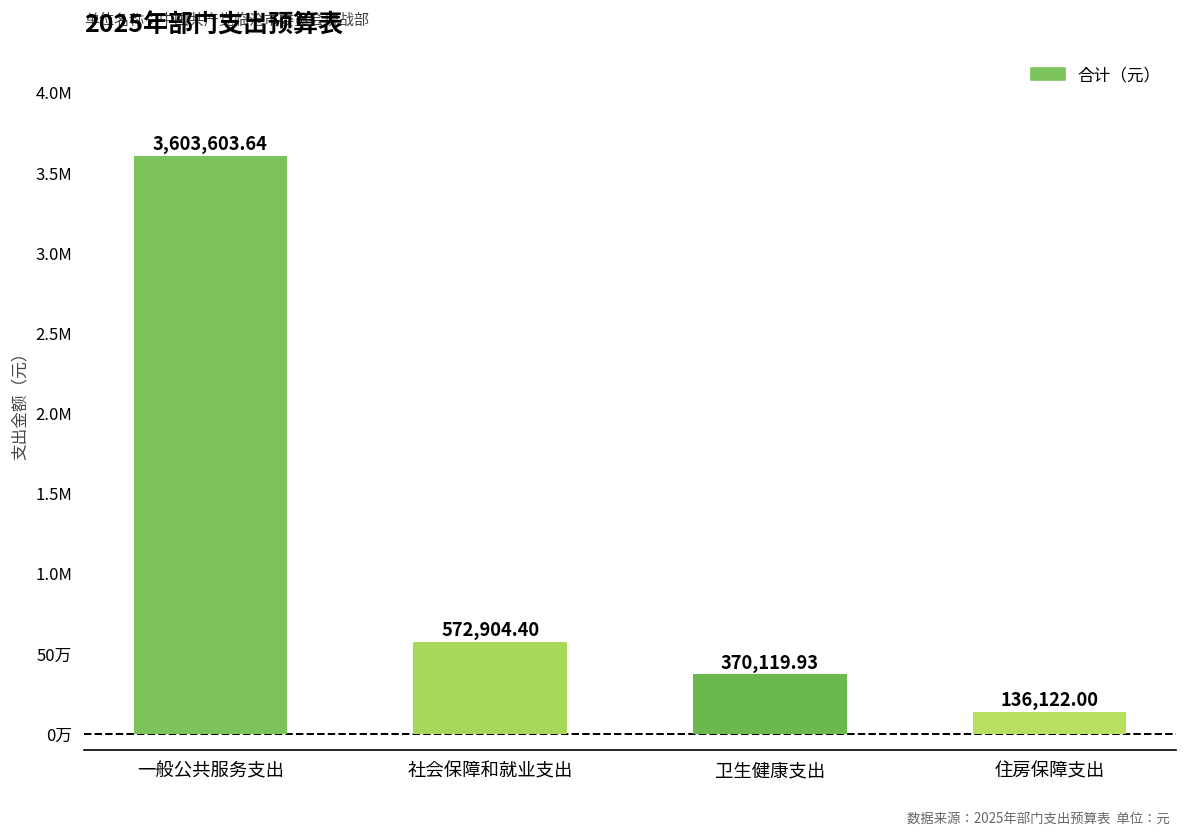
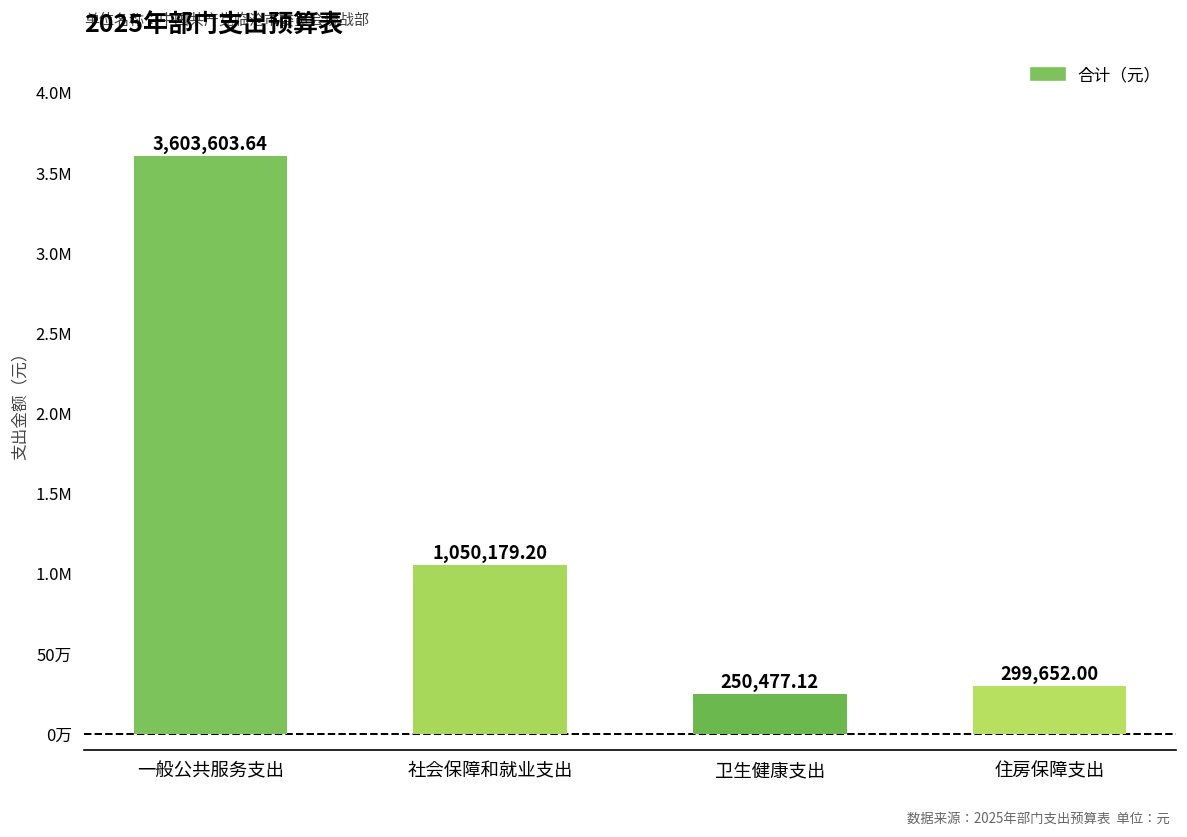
  {
    "一般公共服务支出": "3,603,603.64",
-   "社会保障和就业支出": "572,904.40",
-   "卫生健康支出": "370,119.93",
-   "住房保障支出": "136,122.00"
+   "社会保障和就业支出": "1,050,179.20",
+   "卫生健康支出": "250,477.12",
+   "住房保障支出": "299,652.00"
  }
